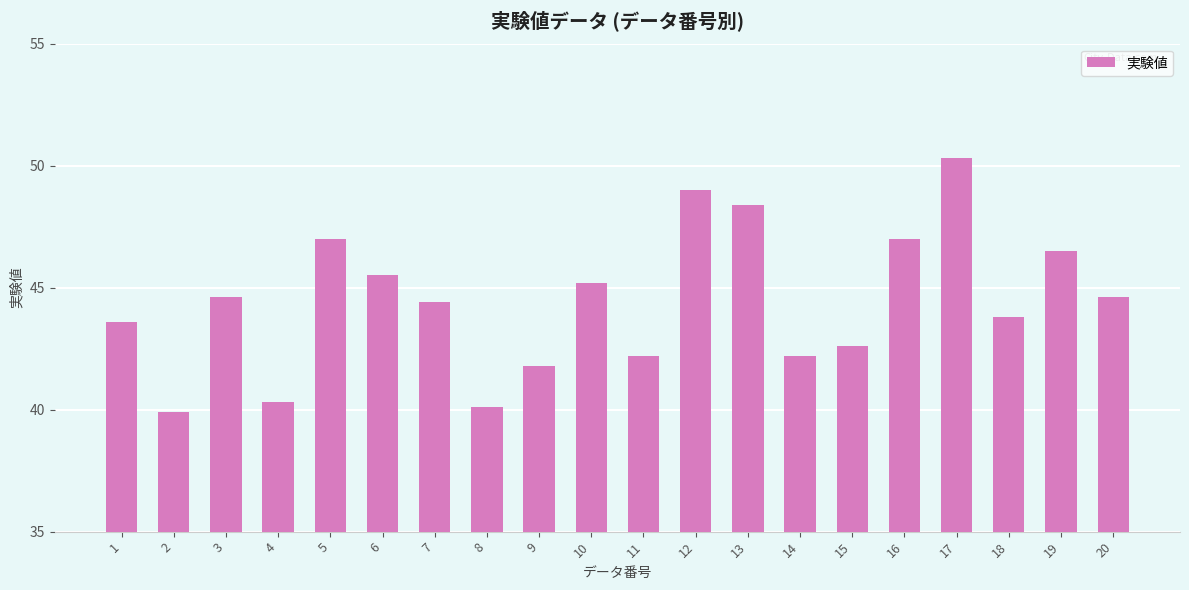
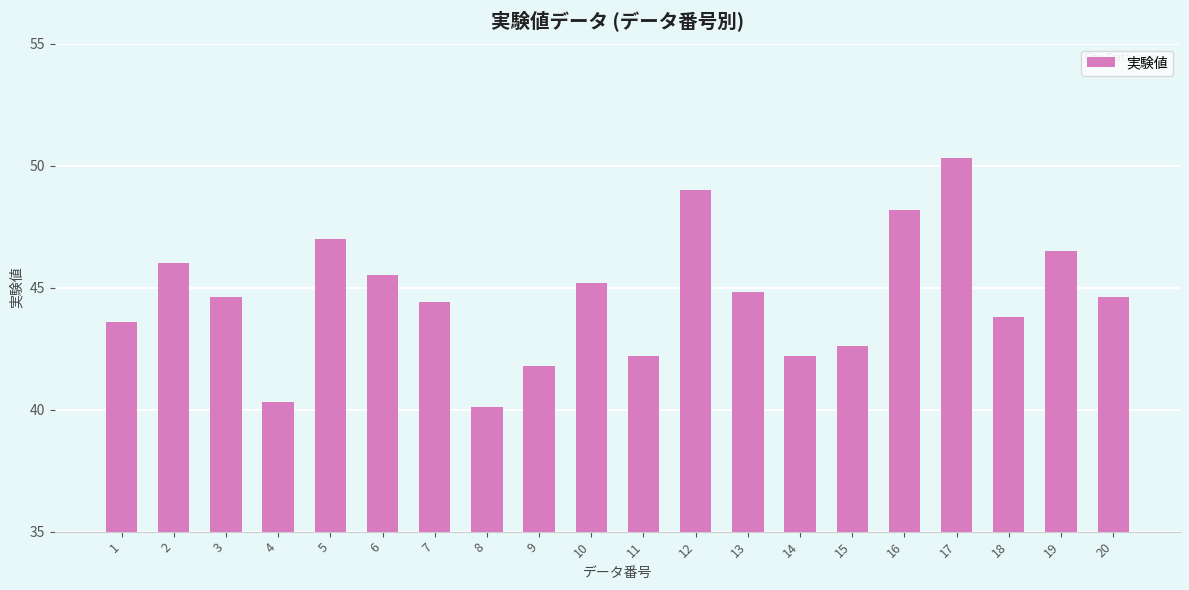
  {
    "1": 43.6,
-   "2": 39.9,
+   "2": 46.0,
    "3": 44.6,
    "4": 40.3,
    "5": 47.0,
    "6": 45.5,
    "7": 44.4,
    "8": 40.1,
    "9": 41.8,
    "10": 45.2,
    "11": 42.2,
    "12": 49.0,
-   "13": 48.4,
+   "13": 44.8,
    "14": 42.2,
    "15": 42.6,
-   "16": 47.0,
+   "16": 48.2,
    "17": 50.3,
    "18": 43.8,
    "19": 46.5,
    "20": 44.6
  }
